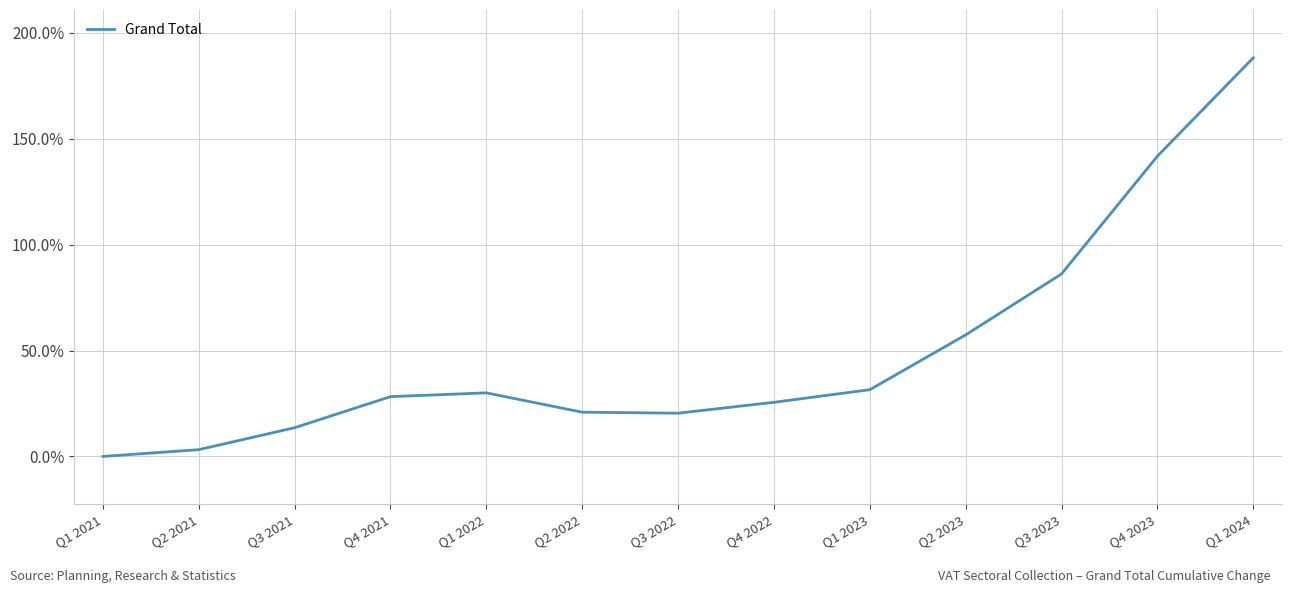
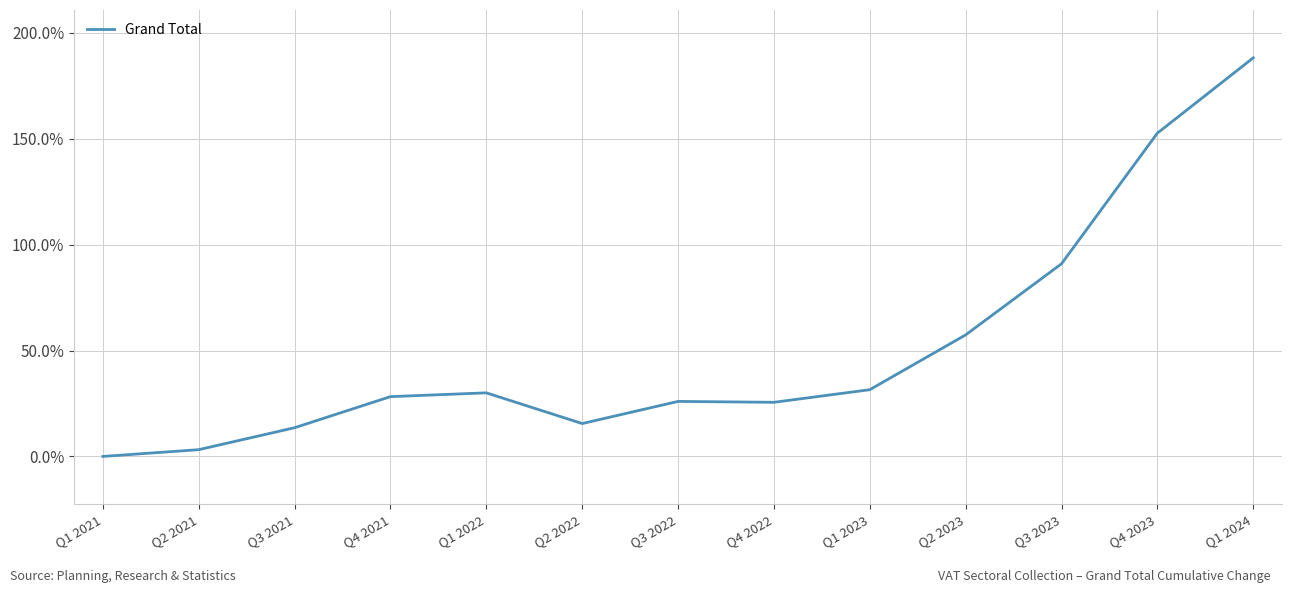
  {
    "Q1 2021": "0%",
    "Q2 2021": "3%",
    "Q3 2021": "14%",
    "Q4 2021": "28%",
    "Q1 2022": "30%",
-   "Q2 2022": "21%",
-   "Q3 2022": "20%",
+   "Q2 2022": "16%",
+   "Q3 2022": "26%",
    "Q4 2022": "26%",
    "Q1 2023": "32%",
    "Q2 2023": "57%",
-   "Q3 2023": "86%",
-   "Q4 2023": "142%",
+   "Q3 2023": "91%",
+   "Q4 2023": "153%",
    "Q1 2024": "188%"
  }
